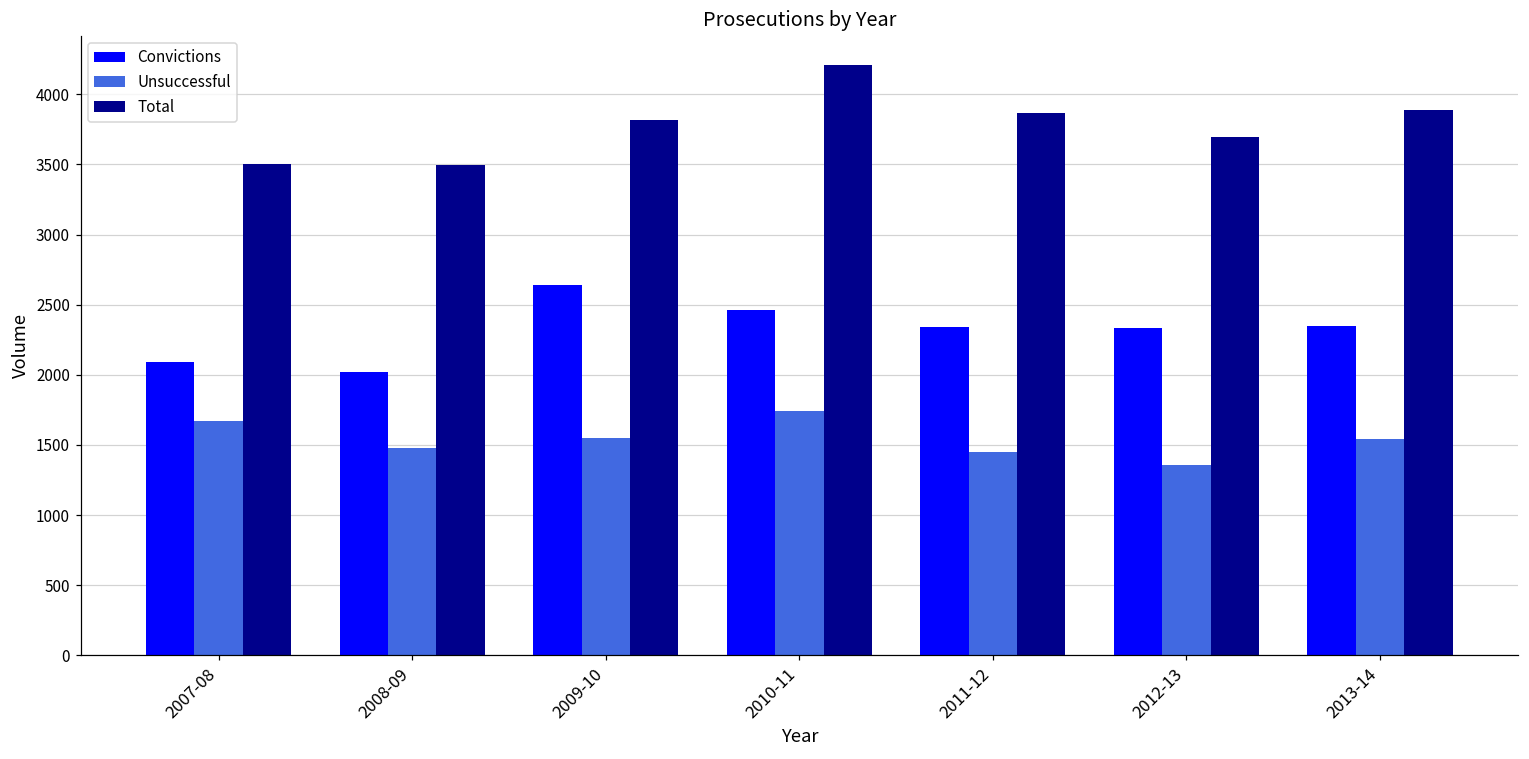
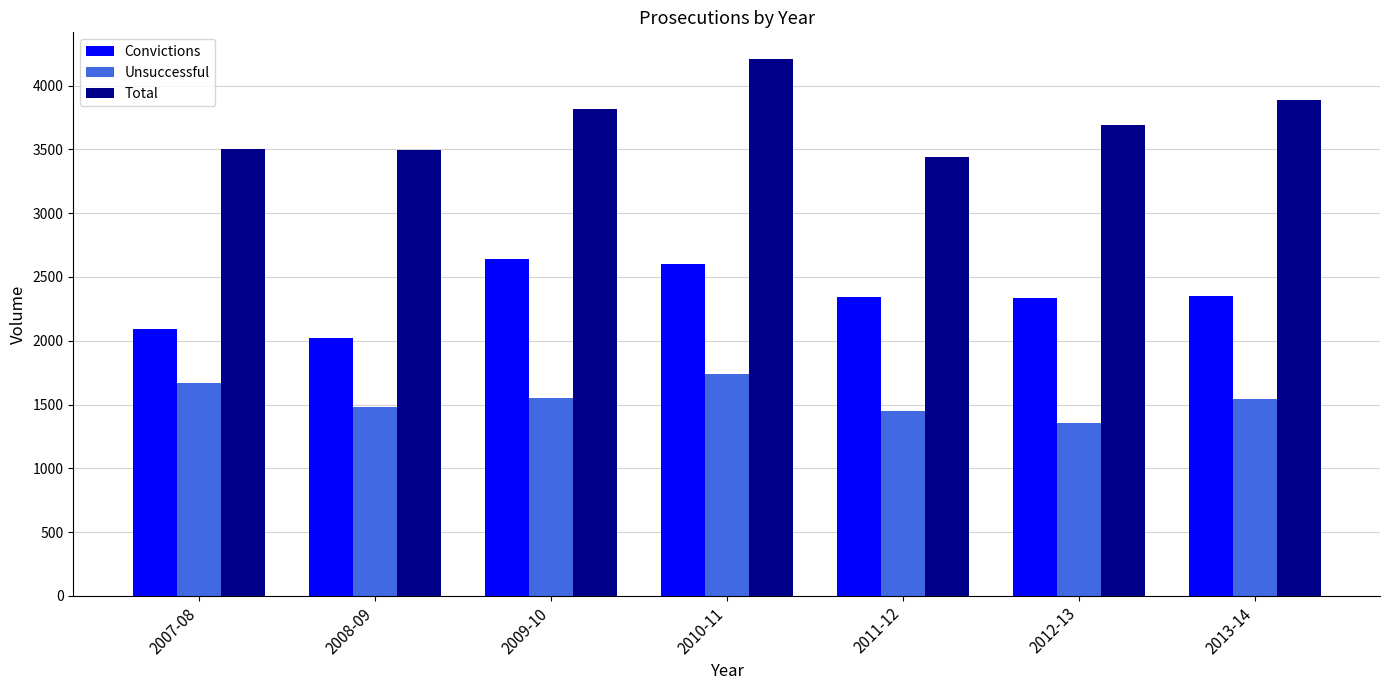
  {
    "Convictions": {
      "2007-08": 2100,
      "2008-09": 2020,
      "2009-10": 2640,
-     "2010-11": 2470,
+     "2010-11": 2600,
      "2011-12": 2340,
      "2012-13": 2330,
      "2013-14": 2350
    },
    "Unsuccessful": {
      "2007-08": 1670,
      "2008-09": 1480,
      "2009-10": 1550,
      "2010-11": 1740,
      "2011-12": 1450,
      "2012-13": 1360,
      "2013-14": 1540
    },
    "Total": {
      "2007-08": 3500,
      "2008-09": 3500,
      "2009-10": 3820,
      "2010-11": 4210,
-     "2011-12": 3860,
+     "2011-12": 3440,
      "2012-13": 3690,
      "2013-14": 3890
    }
  }
